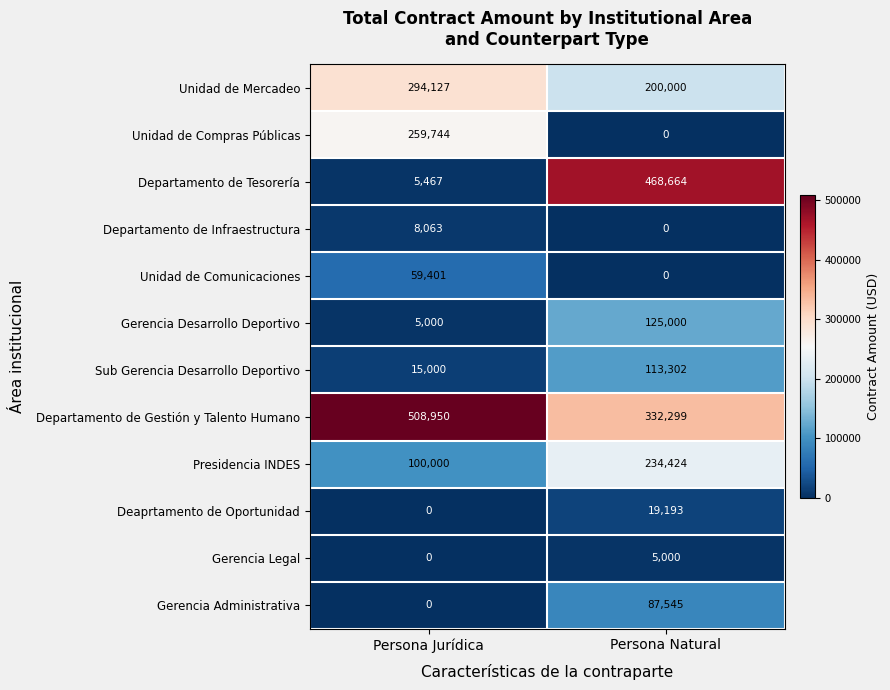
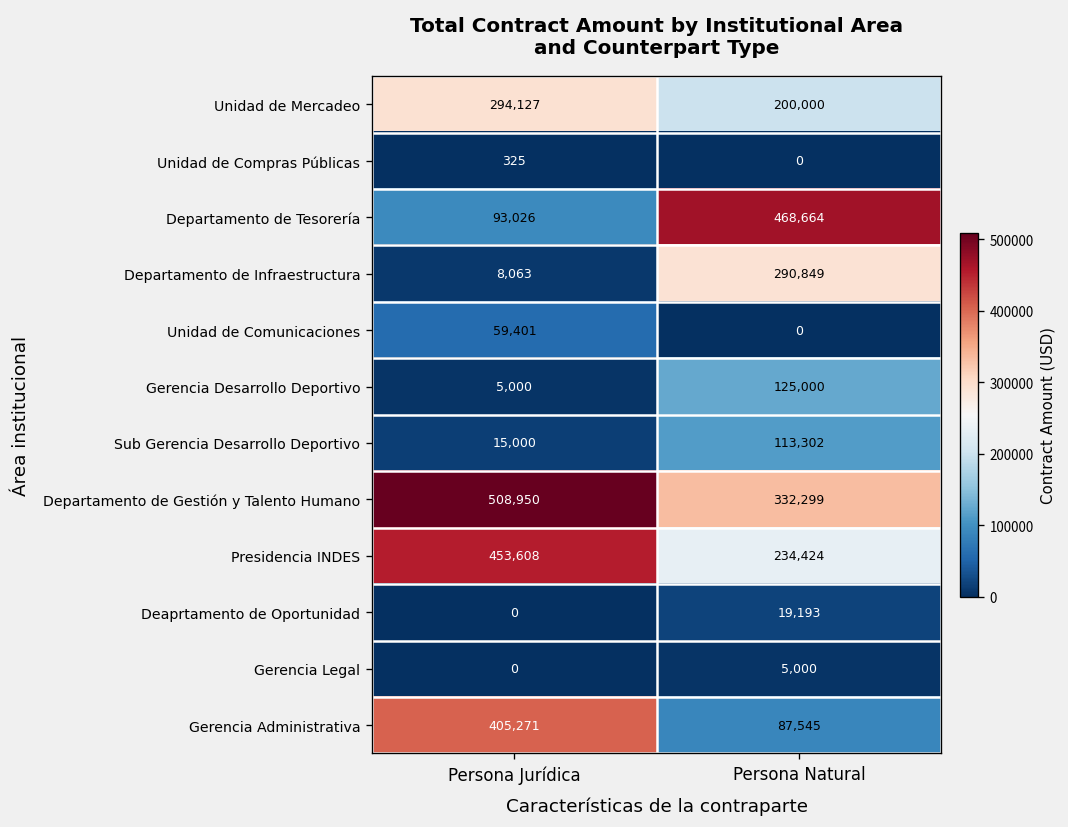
  {
    "Unidad de Mercadeo": {
      "Persona Jurídica": "294,127",
      "Persona Natural": "200,000"
    },
    "Unidad de Compras Públicas": {
-     "Persona Jurídica": "259,744",
+     "Persona Jurídica": "325",
      "Persona Natural": "0"
    },
    "Departamento de Tesorería": {
-     "Persona Jurídica": "5,467",
+     "Persona Jurídica": "93,026",
      "Persona Natural": "468,664"
    },
    "Departamento de Infraestructura": {
      "Persona Jurídica": "8,063",
-     "Persona Natural": "0"
+     "Persona Natural": "290,849"
    },
    "Unidad de Comunicaciones": {
      "Persona Jurídica": "59,401",
      "Persona Natural": "0"
    },
    "Gerencia Desarrollo Deportivo": {
      "Persona Jurídica": "5,000",
      "Persona Natural": "125,000"
    },
    "Sub Gerencia Desarrollo Deportivo": {
      "Persona Jurídica": "15,000",
      "Persona Natural": "113,302"
    },
    "Departamento de Gestión y Talento Humano": {
      "Persona Jurídica": "508,950",
      "Persona Natural": "332,299"
    },
    "Presidencia INDES": {
-     "Persona Jurídica": "100,000",
+     "Persona Jurídica": "453,608",
      "Persona Natural": "234,424"
    },
    "Deaprtamento de Oportunidad": {
      "Persona Jurídica": "0",
      "Persona Natural": "19,193"
    },
    "Gerencia Legal": {
      "Persona Jurídica": "0",
      "Persona Natural": "5,000"
    },
    "Gerencia Administrativa": {
-     "Persona Jurídica": "0",
+     "Persona Jurídica": "405,271",
      "Persona Natural": "87,545"
    }
  }
